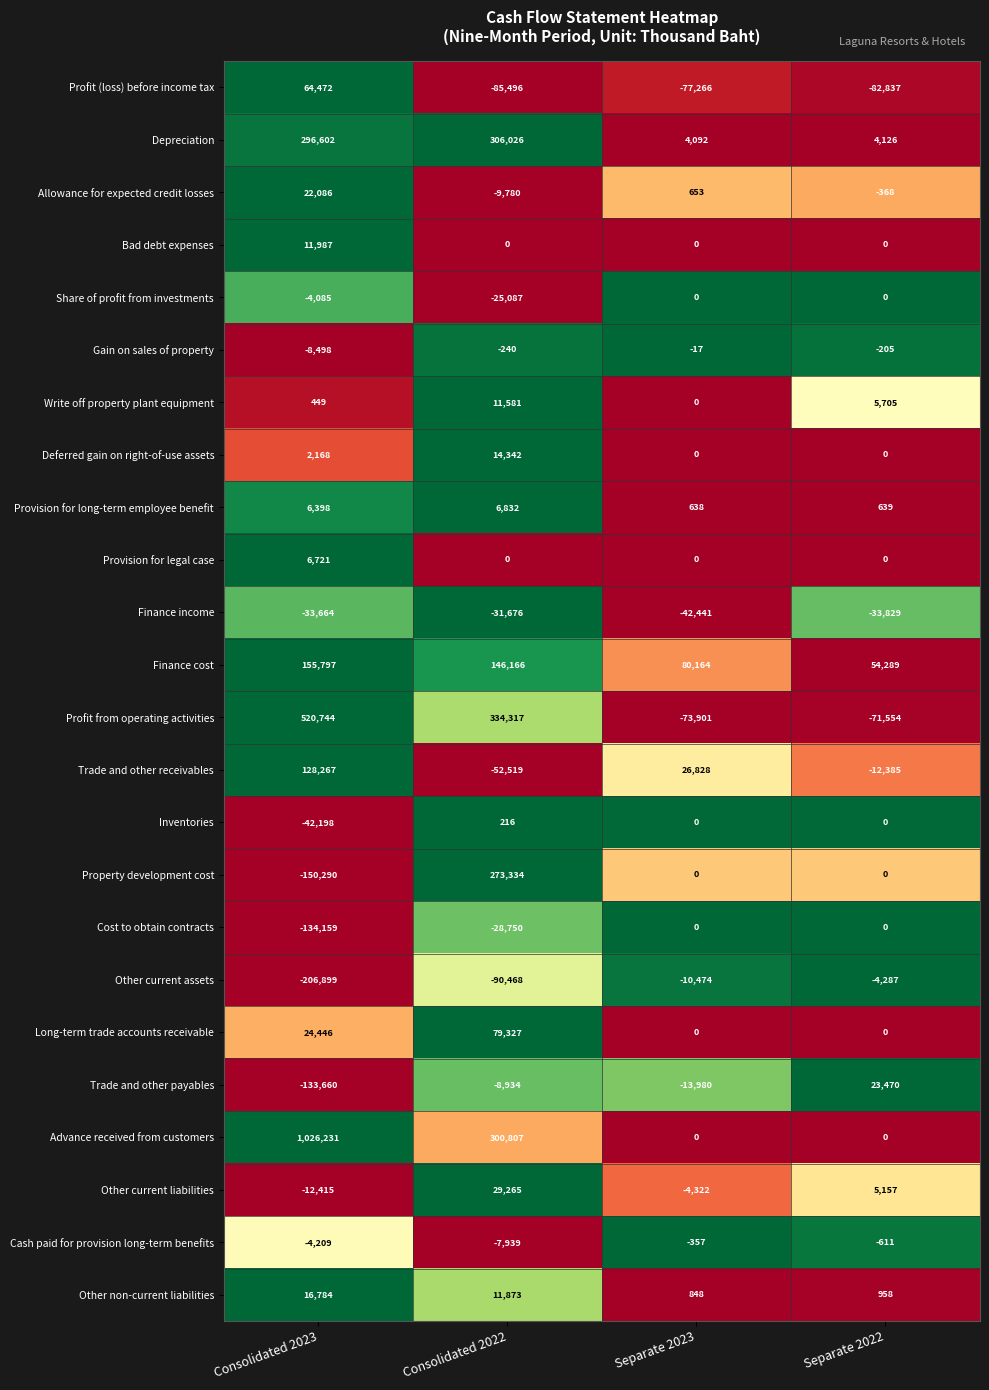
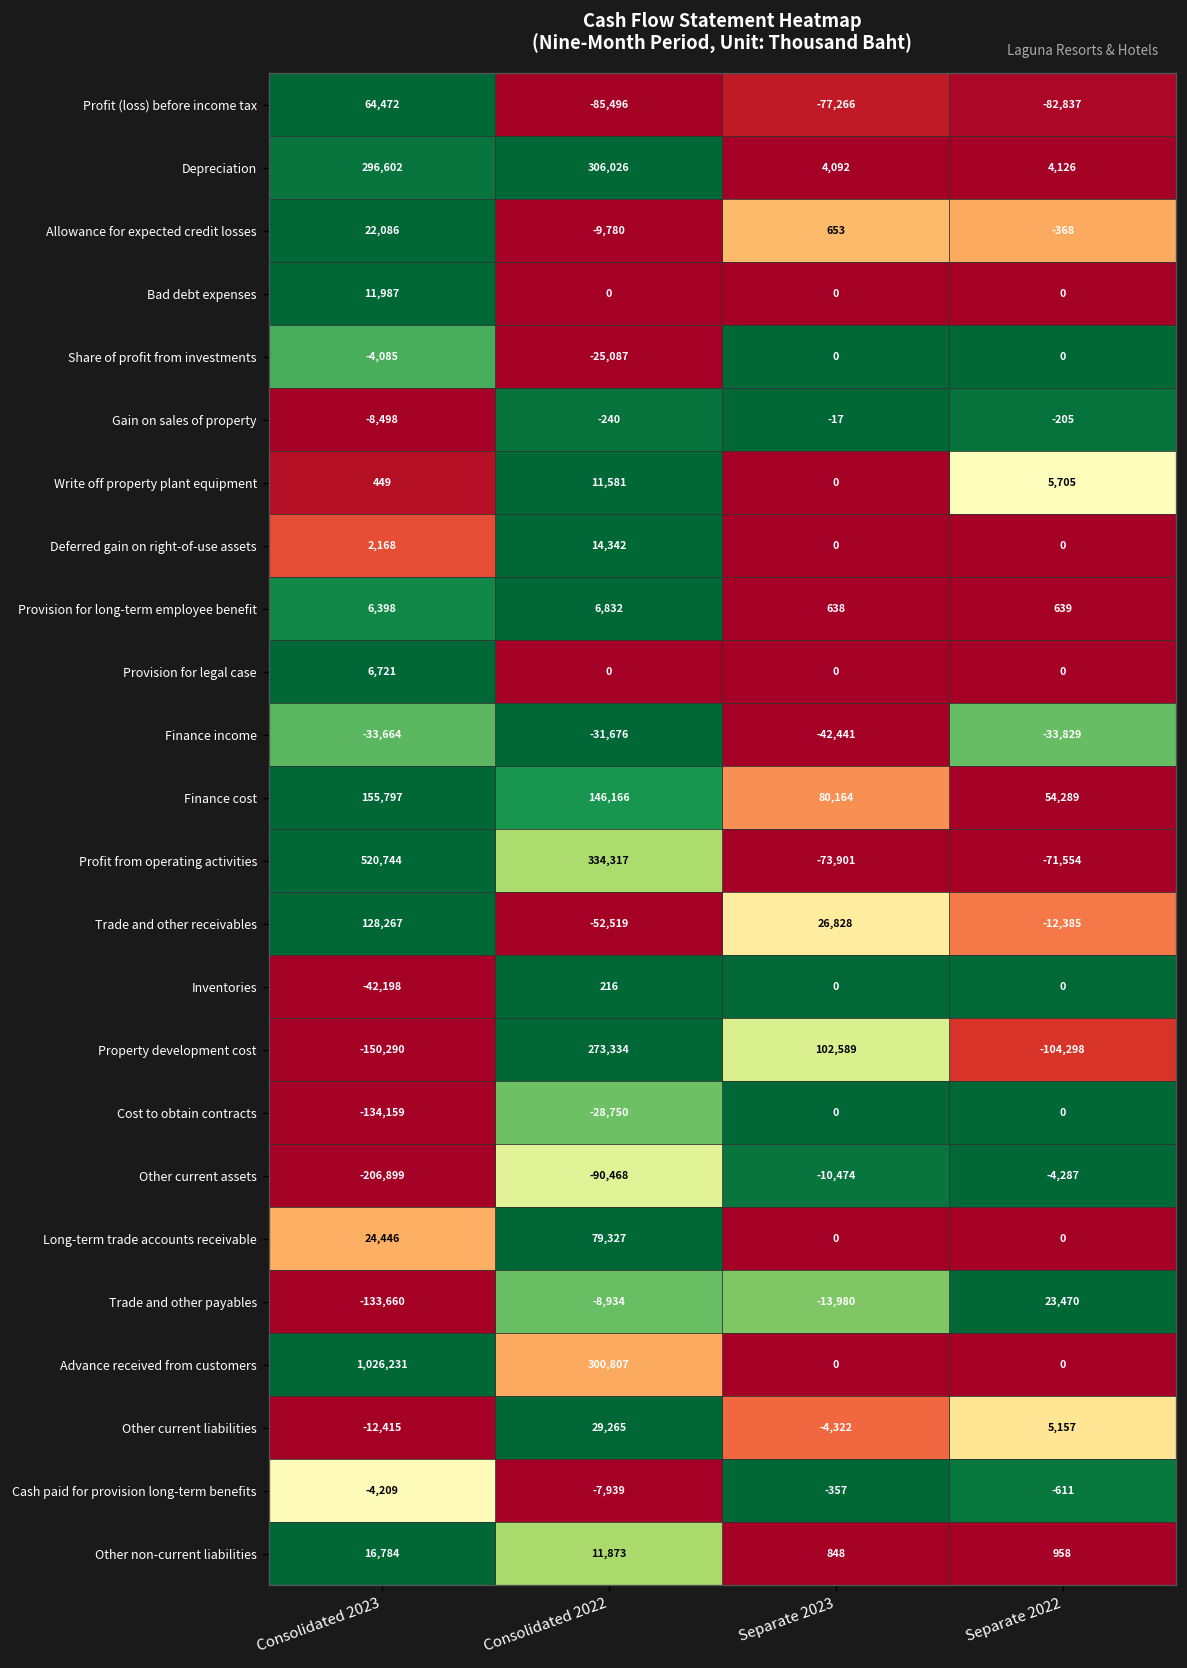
  {
    "Profit (loss) before income tax": {
      "Consolidated 2023": "64,472",
      "Consolidated 2022": "-85,496",
      "Separate 2023": "-77,266",
      "Separate 2022": "-82,837"
    },
    "Depreciation": {
      "Consolidated 2023": "296,602",
      "Consolidated 2022": "306,026",
      "Separate 2023": "4,092",
      "Separate 2022": "4,126"
    },
    "Allowance for expected credit losses": {
      "Consolidated 2023": "22,086",
      "Consolidated 2022": "-9,780",
      "Separate 2023": "653",
      "Separate 2022": "-368"
    },
    "Bad debt expenses": {
      "Consolidated 2023": "11,987",
      "Consolidated 2022": "0",
      "Separate 2023": "0",
      "Separate 2022": "0"
    },
    "Share of profit from investments": {
      "Consolidated 2023": "-4,085",
      "Consolidated 2022": "-25,087",
      "Separate 2023": "0",
      "Separate 2022": "0"
    },
    "Gain on sales of property": {
      "Consolidated 2023": "-8,498",
      "Consolidated 2022": "-240",
      "Separate 2023": "-17",
      "Separate 2022": "-205"
    },
    "Write off property plant equipment": {
      "Consolidated 2023": "449",
      "Consolidated 2022": "11,581",
      "Separate 2023": "0",
      "Separate 2022": "5,705"
    },
    "Deferred gain on right-of-use assets": {
      "Consolidated 2023": "2,168",
      "Consolidated 2022": "14,342",
      "Separate 2023": "0",
      "Separate 2022": "0"
    },
    "Provision for long-term employee benefit": {
      "Consolidated 2023": "6,398",
      "Consolidated 2022": "6,832",
      "Separate 2023": "638",
      "Separate 2022": "639"
    },
    "Provision for legal case": {
      "Consolidated 2023": "6,721",
      "Consolidated 2022": "0",
      "Separate 2023": "0",
      "Separate 2022": "0"
    },
    "Finance income": {
      "Consolidated 2023": "-33,664",
      "Consolidated 2022": "-31,676",
      "Separate 2023": "-42,441",
      "Separate 2022": "-33,829"
    },
    "Finance cost": {
      "Consolidated 2023": "155,797",
      "Consolidated 2022": "146,166",
      "Separate 2023": "80,164",
      "Separate 2022": "54,289"
    },
    "Profit from operating activities": {
      "Consolidated 2023": "520,744",
      "Consolidated 2022": "334,317",
      "Separate 2023": "-73,901",
      "Separate 2022": "-71,554"
    },
    "Trade and other receivables": {
      "Consolidated 2023": "128,267",
      "Consolidated 2022": "-52,519",
      "Separate 2023": "26,828",
      "Separate 2022": "-12,385"
    },
    "Inventories": {
      "Consolidated 2023": "-42,198",
      "Consolidated 2022": "216",
      "Separate 2023": "0",
      "Separate 2022": "0"
    },
    "Property development cost": {
      "Consolidated 2023": "-150,290",
      "Consolidated 2022": "273,334",
-     "Separate 2023": "0",
-     "Separate 2022": "0"
+     "Separate 2023": "102,589",
+     "Separate 2022": "-104,298"
    },
    "Cost to obtain contracts": {
      "Consolidated 2023": "-134,159",
      "Consolidated 2022": "-28,750",
      "Separate 2023": "0",
      "Separate 2022": "0"
    },
    "Other current assets": {
      "Consolidated 2023": "-206,899",
      "Consolidated 2022": "-90,468",
      "Separate 2023": "-10,474",
      "Separate 2022": "-4,287"
    },
    "Long-term trade accounts receivable": {
      "Consolidated 2023": "24,446",
      "Consolidated 2022": "79,327",
      "Separate 2023": "0",
      "Separate 2022": "0"
    },
    "Trade and other payables": {
      "Consolidated 2023": "-133,660",
      "Consolidated 2022": "-8,934",
      "Separate 2023": "-13,980",
      "Separate 2022": "23,470"
    },
    "Advance received from customers": {
      "Consolidated 2023": "1,026,231",
      "Consolidated 2022": "300,807",
      "Separate 2023": "0",
      "Separate 2022": "0"
    },
    "Other current liabilities": {
      "Consolidated 2023": "-12,415",
      "Consolidated 2022": "29,265",
      "Separate 2023": "-4,322",
      "Separate 2022": "5,157"
    },
    "Cash paid for provision long-term benefits": {
      "Consolidated 2023": "-4,209",
      "Consolidated 2022": "-7,939",
      "Separate 2023": "-357",
      "Separate 2022": "-611"
    },
    "Other non-current liabilities": {
      "Consolidated 2023": "16,784",
      "Consolidated 2022": "11,873",
      "Separate 2023": "848",
      "Separate 2022": "958"
    }
  }
